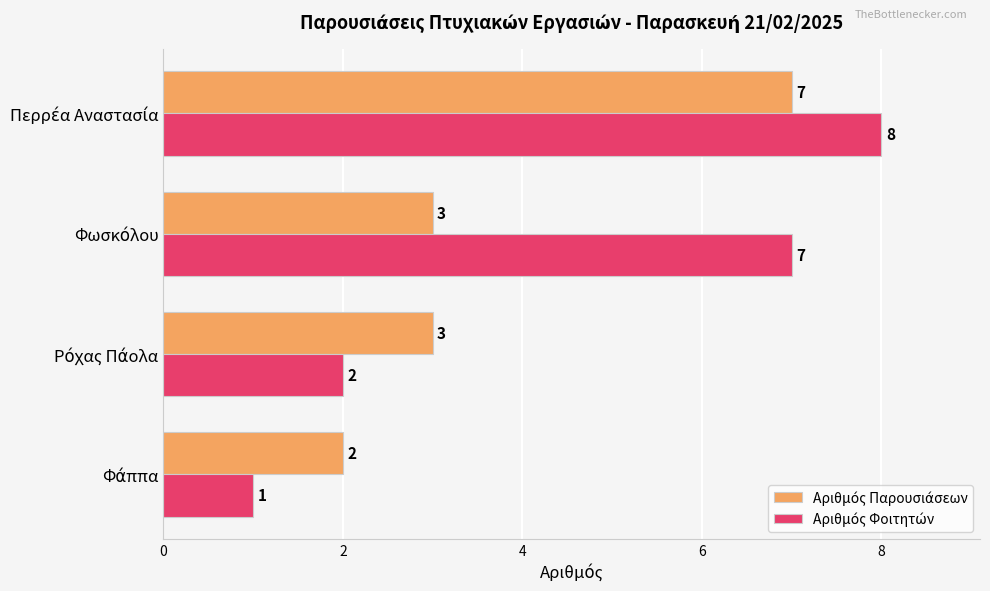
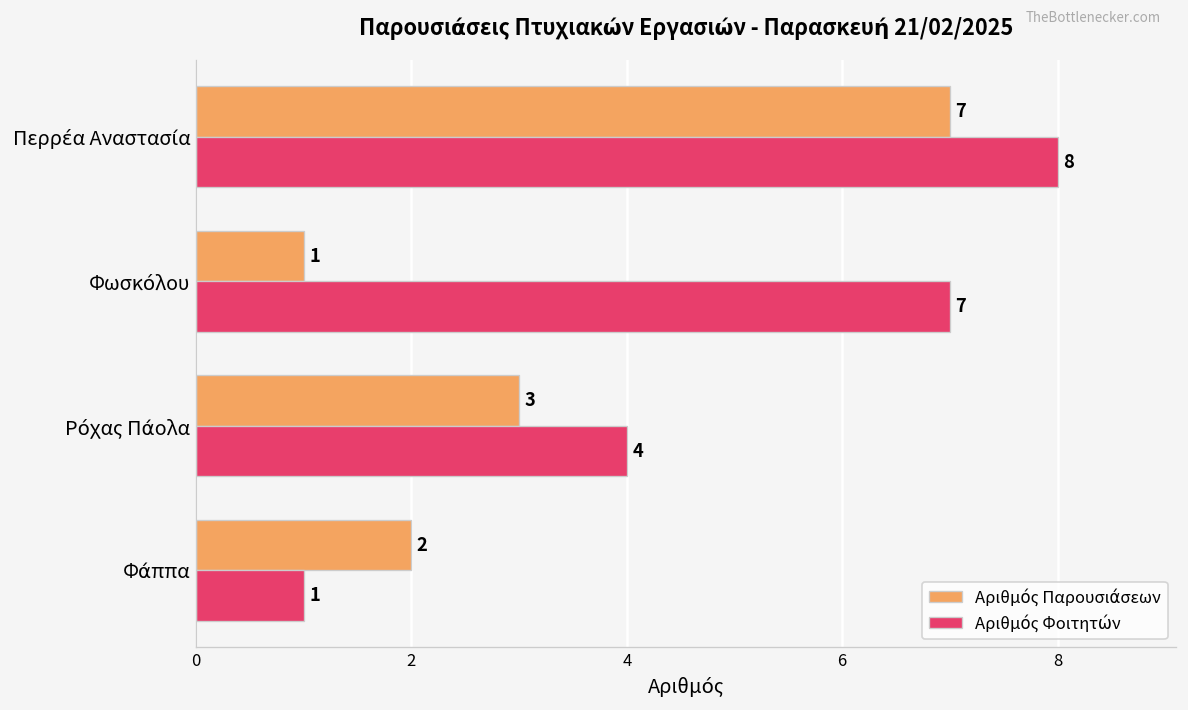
  {
    "Αριθμός Παρουσιάσεων": {
      "Περρέα Αναστασία": 7,
-     "Φωσκόλου": 3,
+     "Φωσκόλου": 1,
      "Ρόχας Πάολα": 3,
      "Φάππα": 2
    },
    "Αριθμός Φοιτητών": {
      "Περρέα Αναστασία": 8,
      "Φωσκόλου": 7,
-     "Ρόχας Πάολα": 2,
+     "Ρόχας Πάολα": 4,
      "Φάππα": 1
    }
  }
